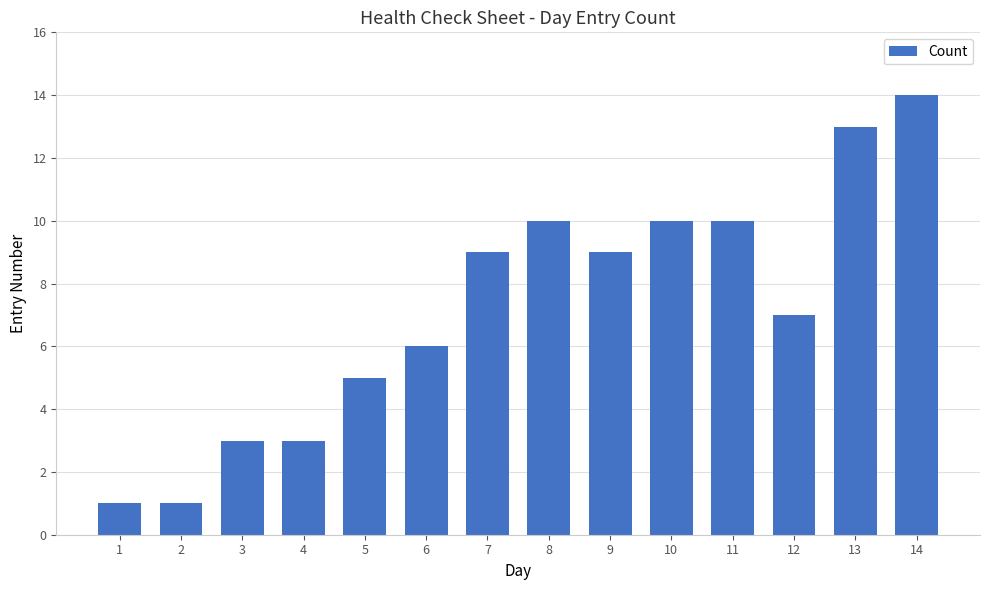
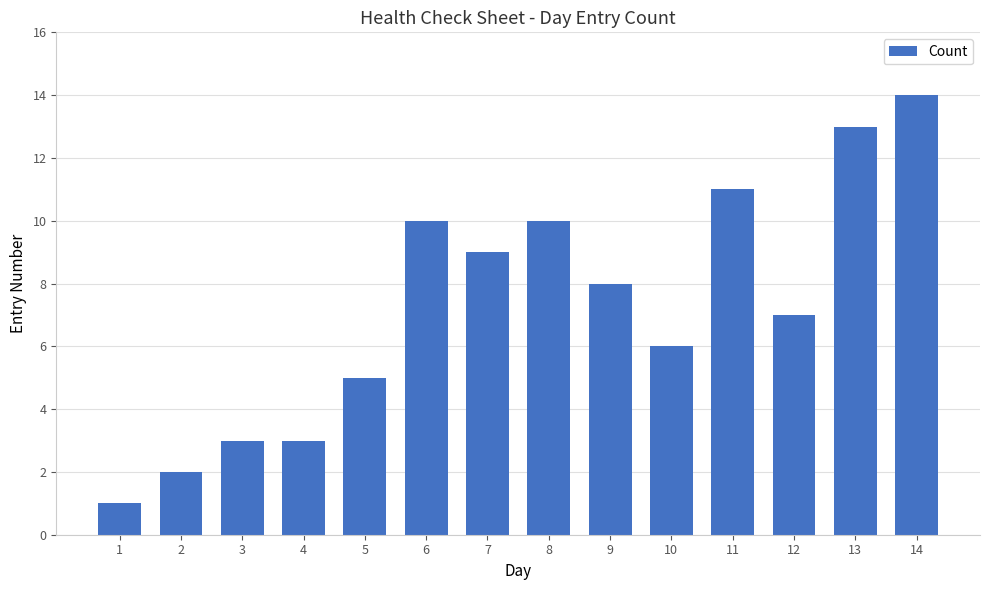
  {
    "1": 1,
-   "2": 1,
+   "2": 2,
    "3": 3,
    "4": 3,
    "5": 5,
-   "6": 6,
+   "6": 10,
    "7": 9,
    "8": 10,
-   "9": 9,
-   "10": 10,
-   "11": 10,
+   "9": 8,
+   "10": 6,
+   "11": 11,
    "12": 7,
    "13": 13,
    "14": 14
  }
